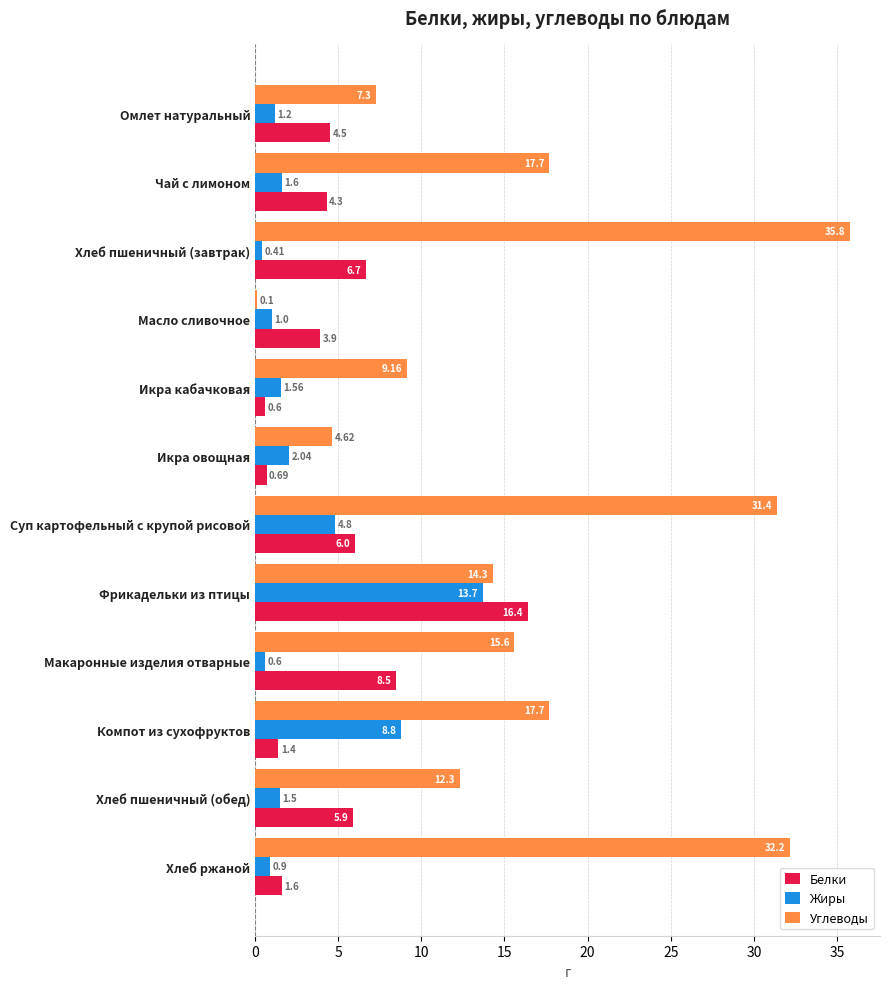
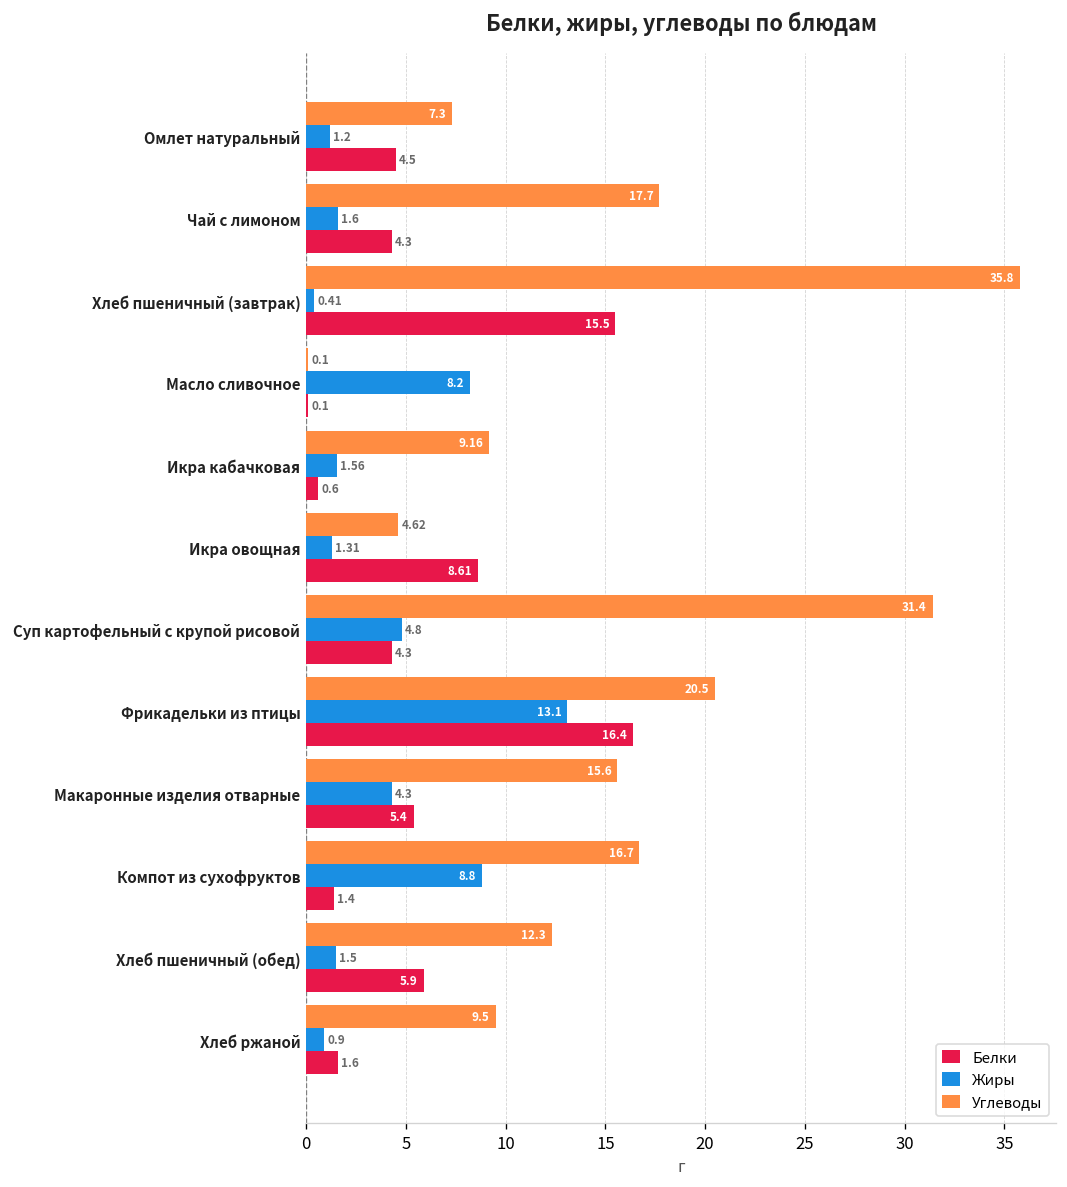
  {
    "Белки": {
      "Омлет натуральный": 4.5,
      "Чай с лимоном": 4.3,
-     "Хлеб пшеничный (завтрак)": 6.7,
-     "Масло сливочное": 3.9,
+     "Хлеб пшеничный (завтрак)": 15.5,
+     "Масло сливочное": 0.1,
      "Икра кабачковая": 0.6,
-     "Икра овощная": 0.69,
-     "Суп картофельный с крупой рисовой": 6.0,
+     "Икра овощная": 8.61,
+     "Суп картофельный с крупой рисовой": 4.3,
      "Фрикадельки из птицы": 16.4,
-     "Макаронные изделия отварные": 8.5,
+     "Макаронные изделия отварные": 5.4,
      "Компот из сухофруктов": 1.4,
      "Хлеб пшеничный (обед)": 5.9,
      "Хлеб ржаной": 1.6
    },
    "Жиры": {
      "Омлет натуральный": 1.2,
      "Чай с лимоном": 1.6,
      "Хлеб пшеничный (завтрак)": 0.41,
-     "Масло сливочное": 1.0,
+     "Масло сливочное": 8.2,
      "Икра кабачковая": 1.56,
-     "Икра овощная": 2.04,
+     "Икра овощная": 1.31,
      "Суп картофельный с крупой рисовой": 4.8,
-     "Фрикадельки из птицы": 13.7,
-     "Макаронные изделия отварные": 0.6,
+     "Фрикадельки из птицы": 13.1,
+     "Макаронные изделия отварные": 4.3,
      "Компот из сухофруктов": 8.8,
      "Хлеб пшеничный (обед)": 1.5,
      "Хлеб ржаной": 0.9
    },
    "Углеводы": {
      "Омлет натуральный": 7.3,
      "Чай с лимоном": 17.7,
      "Хлеб пшеничный (завтрак)": 35.8,
      "Масло сливочное": 0.1,
      "Икра кабачковая": 9.16,
      "Икра овощная": 4.62,
      "Суп картофельный с крупой рисовой": 31.4,
-     "Фрикадельки из птицы": 14.3,
+     "Фрикадельки из птицы": 20.5,
      "Макаронные изделия отварные": 15.6,
-     "Компот из сухофруктов": 17.7,
+     "Компот из сухофруктов": 16.7,
      "Хлеб пшеничный (обед)": 12.3,
-     "Хлеб ржаной": 32.2
+     "Хлеб ржаной": 9.5
    }
  }
